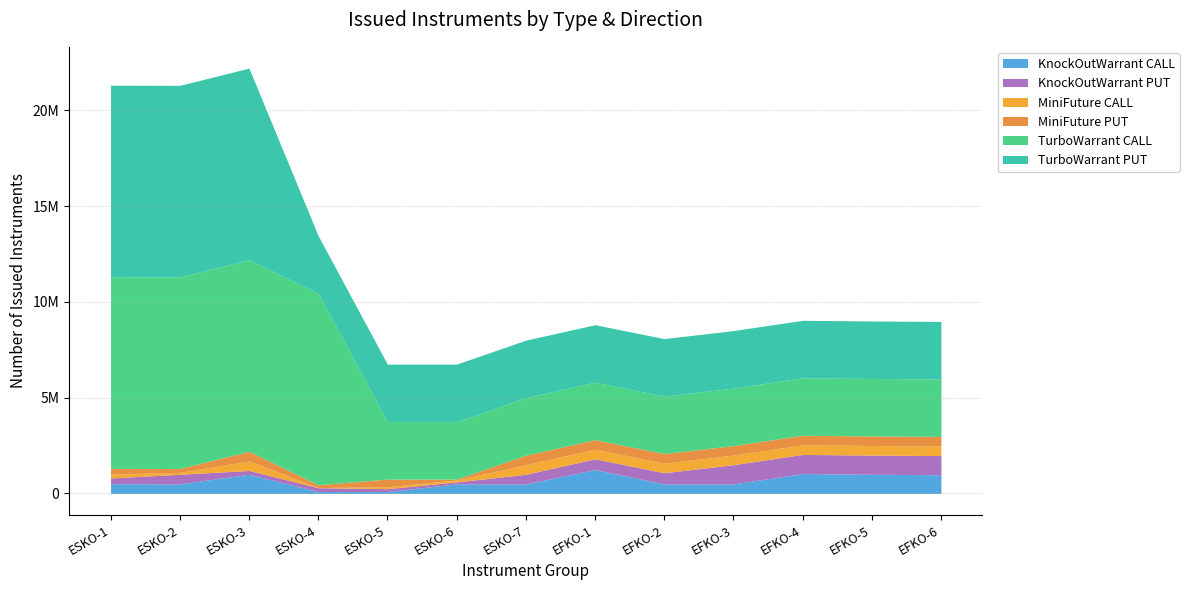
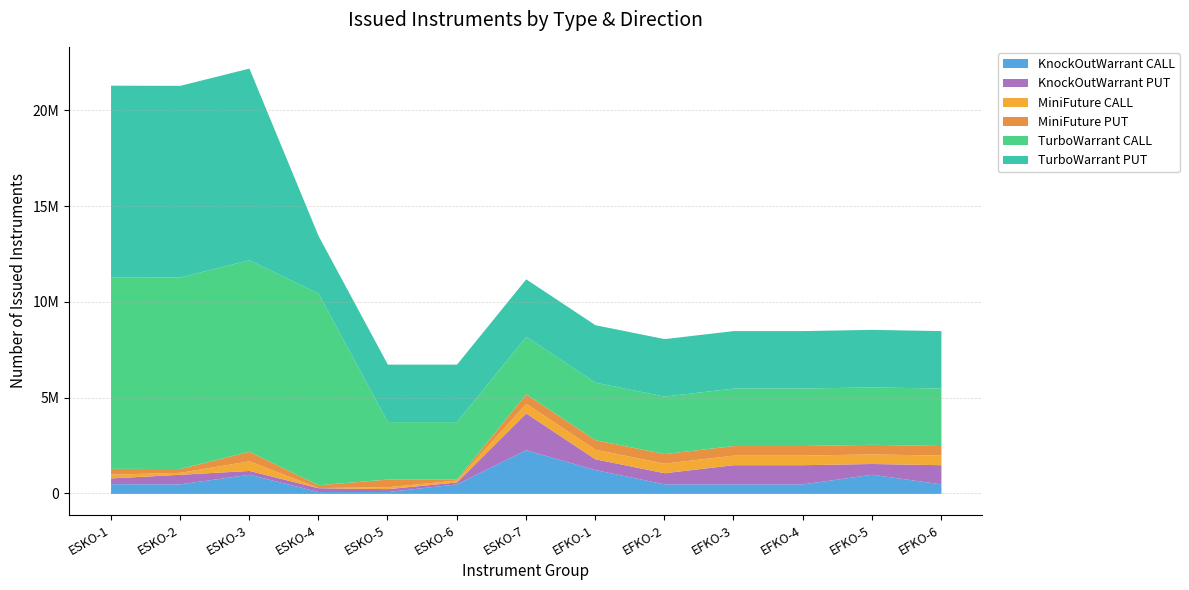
  {
    "KnockOutWarrant CALL": {
      "ESKO-1": 500000,
      "ESKO-2": 500000,
      "ESKO-3": 1000000,
-     "ESKO-7": 500000,
+     "ESKO-7": 2300000,
      "EFKO-1": 1200000,
      "EFKO-2": 500000,
      "EFKO-3": 500000,
-     "EFKO-4": 1000000,
+     "EFKO-4": 500000,
      "EFKO-5": 1000000,
-     "EFKO-6": 1000000
+     "EFKO-6": 500000
    },
    "KnockOutWarrant PUT": {
      "ESKO-1": 300000,
      "ESKO-3": 200000,
-     "ESKO-7": 500000,
+     "ESKO-7": 1900000,
      "EFKO-1": 600000,
      "EFKO-2": 600000,
      "EFKO-3": 1000000,
      "EFKO-4": 1000000,
-     "EFKO-5": 1000000,
+     "EFKO-5": 600000,
      "EFKO-6": 1000000
    }
  }
